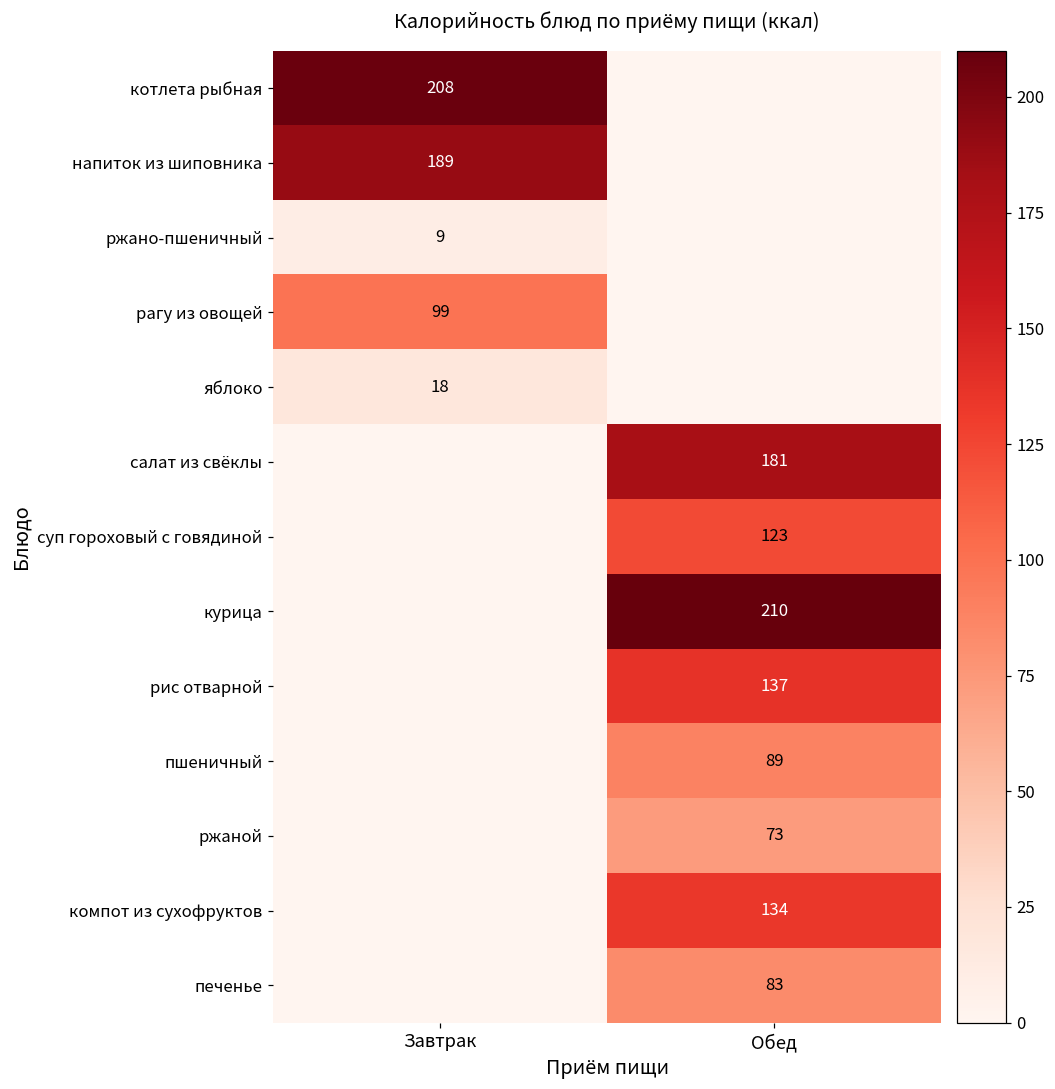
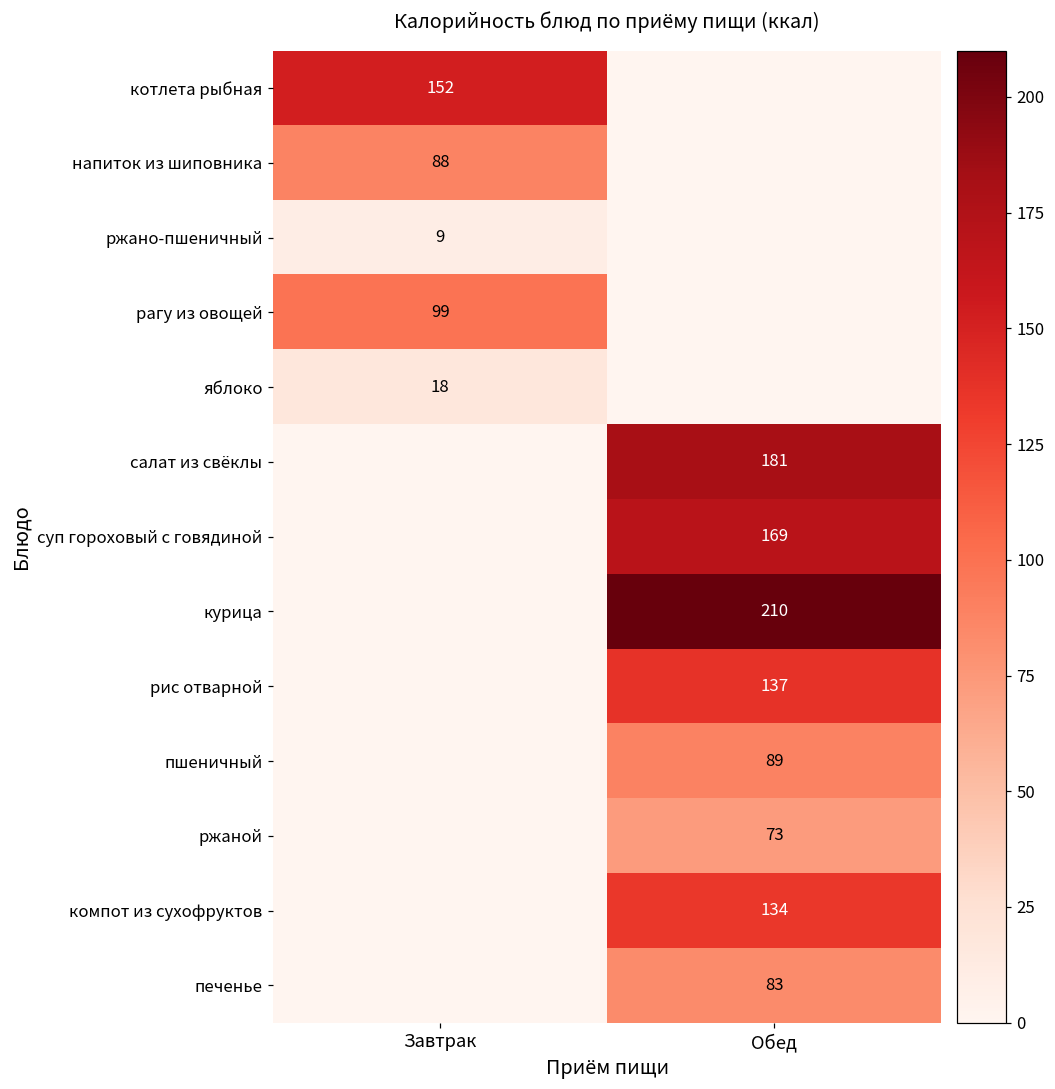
  {
    "котлета рыбная": {
-     "Завтрак": 208
+     "Завтрак": 152
    },
    "напиток из шиповника": {
-     "Завтрак": 189
+     "Завтрак": 88
    },
    "ржано-пшеничный": {
      "Завтрак": 9
    },
    "рагу из овощей": {
      "Завтрак": 99
    },
    "яблоко": {
      "Завтрак": 18
    },
    "салат из свёклы": {
      "Обед": 181
    },
    "суп гороховый с говядиной": {
-     "Обед": 123
+     "Обед": 169
    },
    "курица": {
      "Обед": 210
    },
    "рис отварной": {
      "Обед": 137
    },
    "пшеничный": {
      "Обед": 89
    },
    "ржаной": {
      "Обед": 73
    },
    "компот из сухофруктов": {
      "Обед": 134
    },
    "печенье": {
      "Обед": 83
    }
  }
